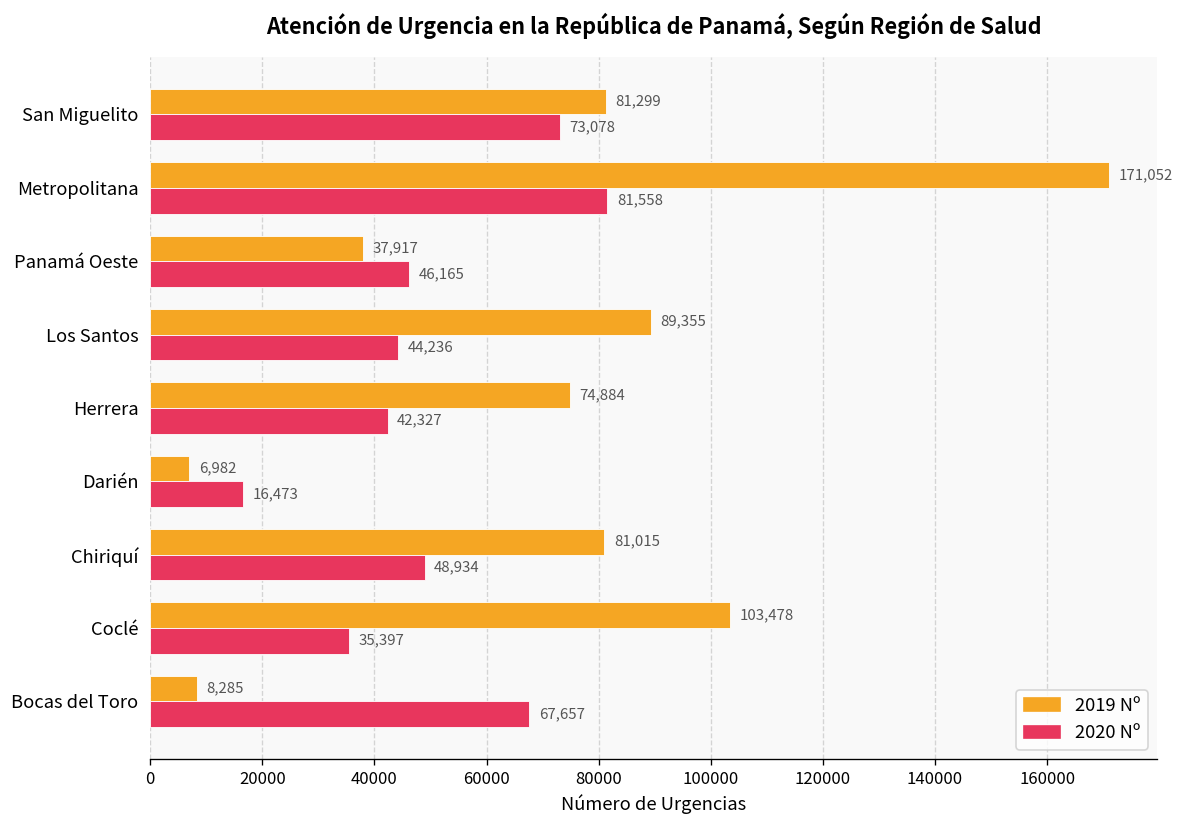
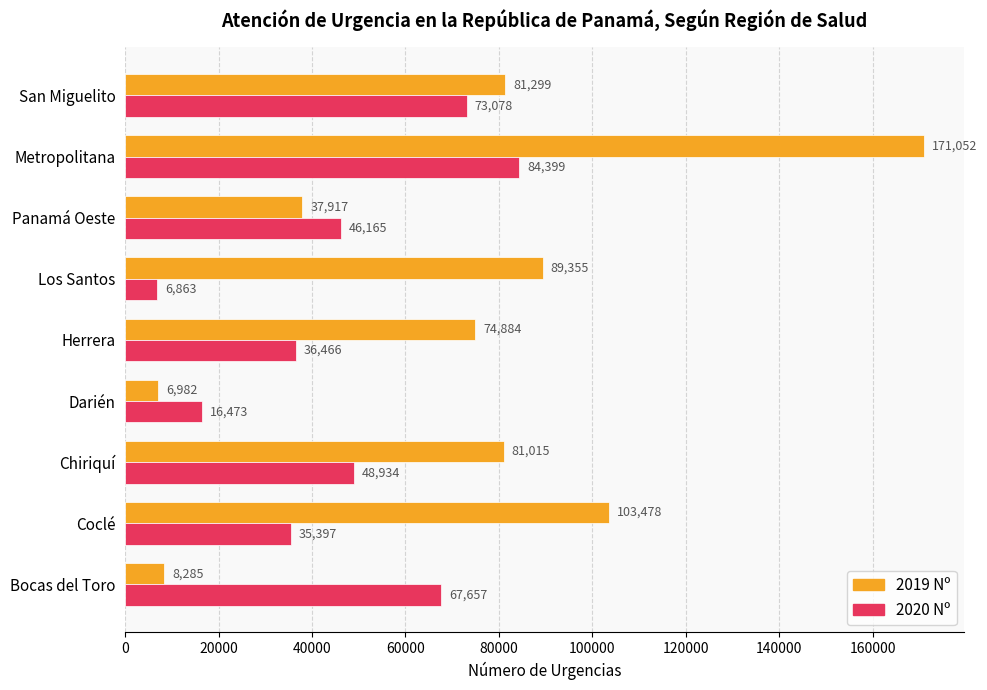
  {
    "2019 Nº": {
      "San Miguelito": "81,299",
      "Metropolitana": "171,052",
      "Panamá Oeste": "37,917",
      "Los Santos": "89,355",
      "Herrera": "74,884",
      "Darién": "6,982",
      "Chiriquí": "81,015",
      "Coclé": "103,478",
      "Bocas del Toro": "8,285"
    },
    "2020 Nº": {
      "San Miguelito": "73,078",
-     "Metropolitana": "81,558",
+     "Metropolitana": "84,399",
      "Panamá Oeste": "46,165",
-     "Los Santos": "44,236",
-     "Herrera": "42,327",
+     "Los Santos": "6,863",
+     "Herrera": "36,466",
      "Darién": "16,473",
      "Chiriquí": "48,934",
      "Coclé": "35,397",
      "Bocas del Toro": "67,657"
    }
  }
